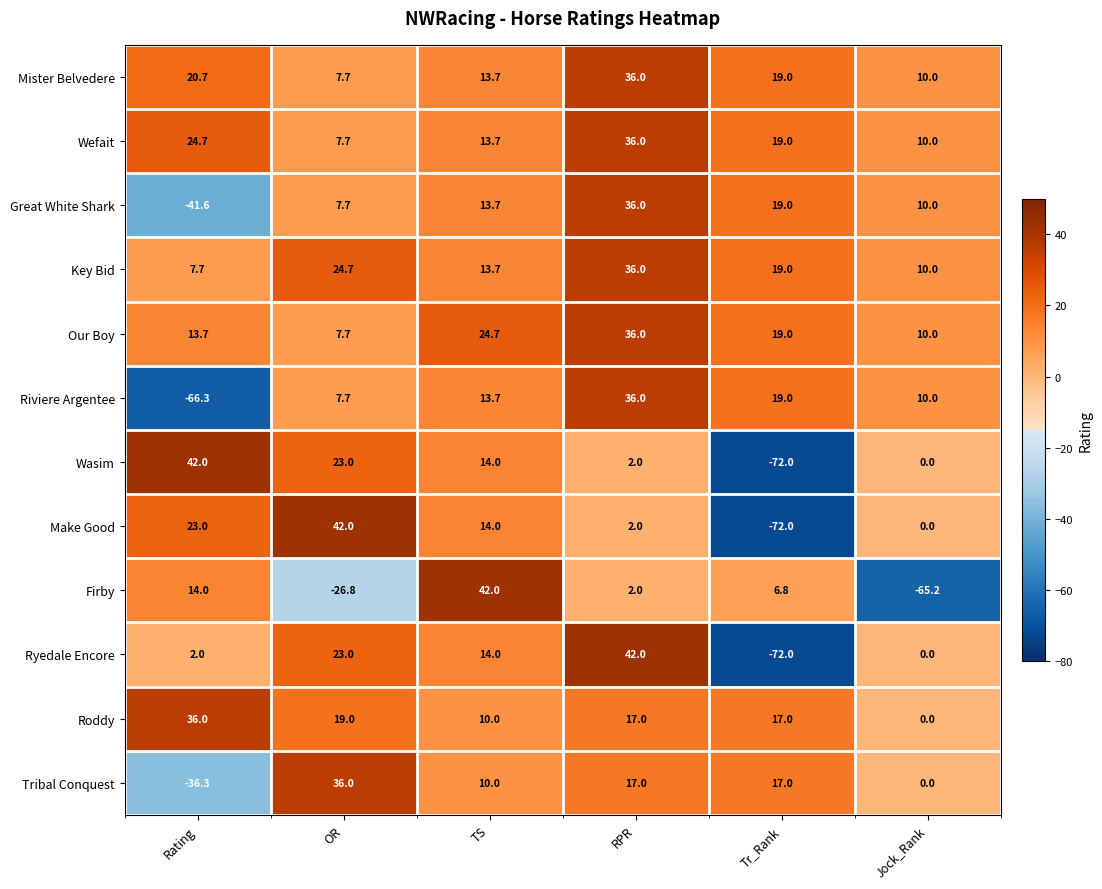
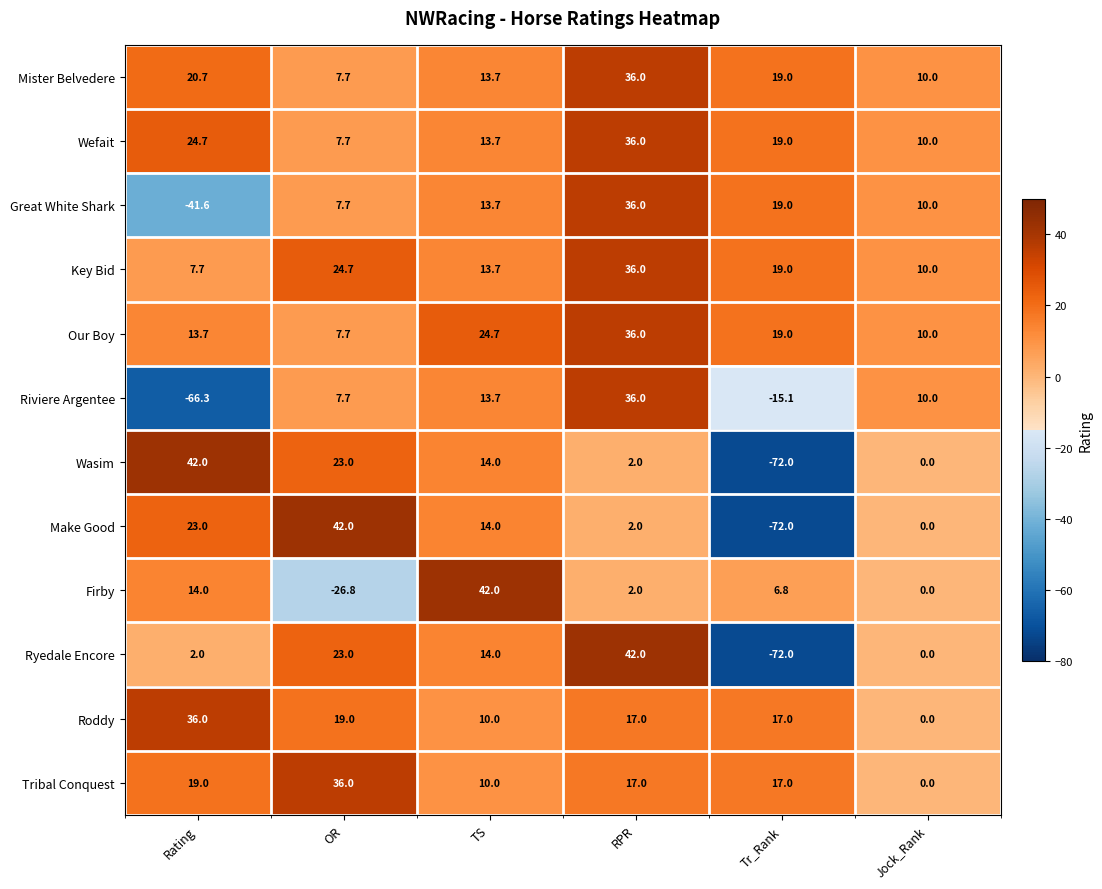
  {
    "Mister Belvedere": {
      "Rating": 20.7,
      "OR": 7.7,
      "TS": 13.7,
      "RPR": 36.0,
      "Tr_Rank": 19.0,
      "Jock_Rank": 10.0
    },
    "Wefait": {
      "Rating": 24.7,
      "OR": 7.7,
      "TS": 13.7,
      "RPR": 36.0,
      "Tr_Rank": 19.0,
      "Jock_Rank": 10.0
    },
    "Great White Shark": {
      "Rating": -41.6,
      "OR": 7.7,
      "TS": 13.7,
      "RPR": 36.0,
      "Tr_Rank": 19.0,
      "Jock_Rank": 10.0
    },
    "Key Bid": {
      "Rating": 7.7,
      "OR": 24.7,
      "TS": 13.7,
      "RPR": 36.0,
      "Tr_Rank": 19.0,
      "Jock_Rank": 10.0
    },
    "Our Boy": {
      "Rating": 13.7,
      "OR": 7.7,
      "TS": 24.7,
      "RPR": 36.0,
      "Tr_Rank": 19.0,
      "Jock_Rank": 10.0
    },
    "Riviere Argentee": {
      "Rating": -66.3,
      "OR": 7.7,
      "TS": 13.7,
      "RPR": 36.0,
-     "Tr_Rank": 19.0,
+     "Tr_Rank": -15.1,
      "Jock_Rank": 10.0
    },
    "Wasim": {
      "Rating": 42.0,
      "OR": 23.0,
      "TS": 14.0,
      "RPR": 2.0,
      "Tr_Rank": -72.0,
      "Jock_Rank": 0.0
    },
    "Make Good": {
      "Rating": 23.0,
      "OR": 42.0,
      "TS": 14.0,
      "RPR": 2.0,
      "Tr_Rank": -72.0,
      "Jock_Rank": 0.0
    },
    "Firby": {
      "Rating": 14.0,
      "OR": -26.8,
      "TS": 42.0,
      "RPR": 2.0,
      "Tr_Rank": 6.8,
-     "Jock_Rank": -65.2
+     "Jock_Rank": 0.0
    },
    "Ryedale Encore": {
      "Rating": 2.0,
      "OR": 23.0,
      "TS": 14.0,
      "RPR": 42.0,
      "Tr_Rank": -72.0,
      "Jock_Rank": 0.0
    },
    "Roddy": {
      "Rating": 36.0,
      "OR": 19.0,
      "TS": 10.0,
      "RPR": 17.0,
      "Tr_Rank": 17.0,
      "Jock_Rank": 0.0
    },
    "Tribal Conquest": {
-     "Rating": -36.3,
+     "Rating": 19.0,
      "OR": 36.0,
      "TS": 10.0,
      "RPR": 17.0,
      "Tr_Rank": 17.0,
      "Jock_Rank": 0.0
    }
  }
